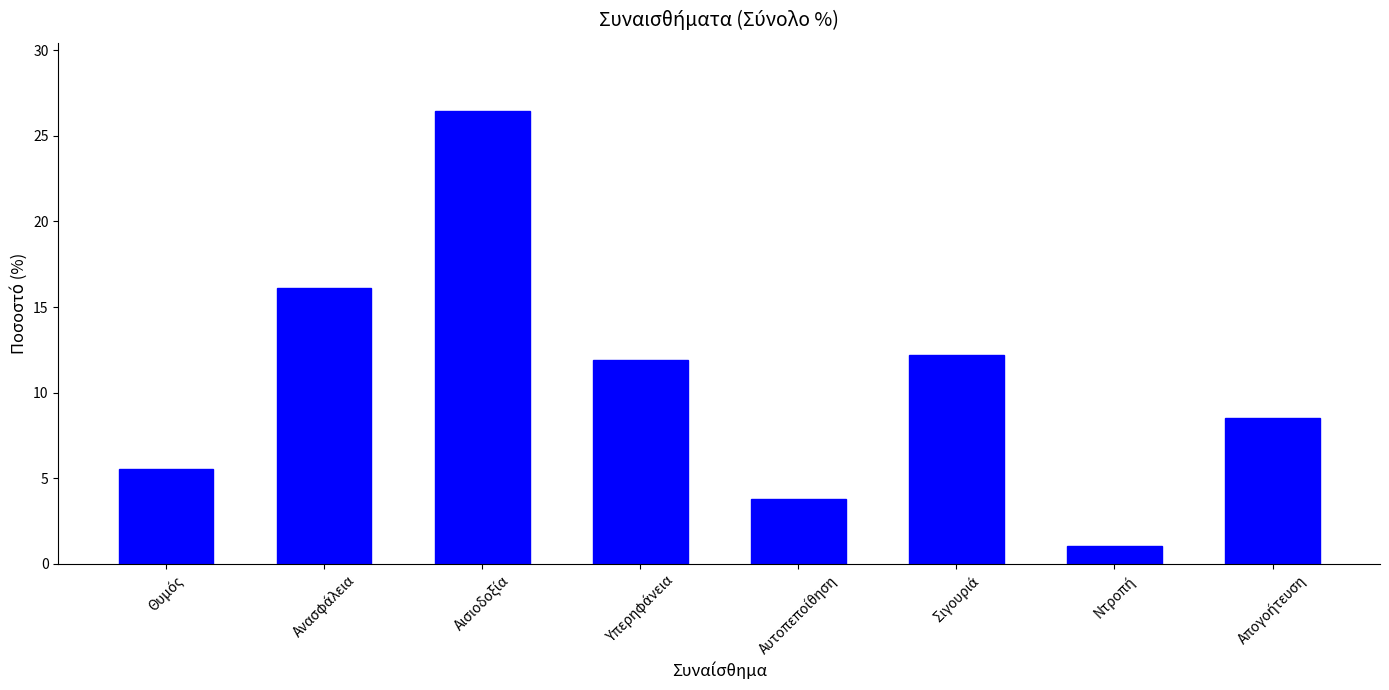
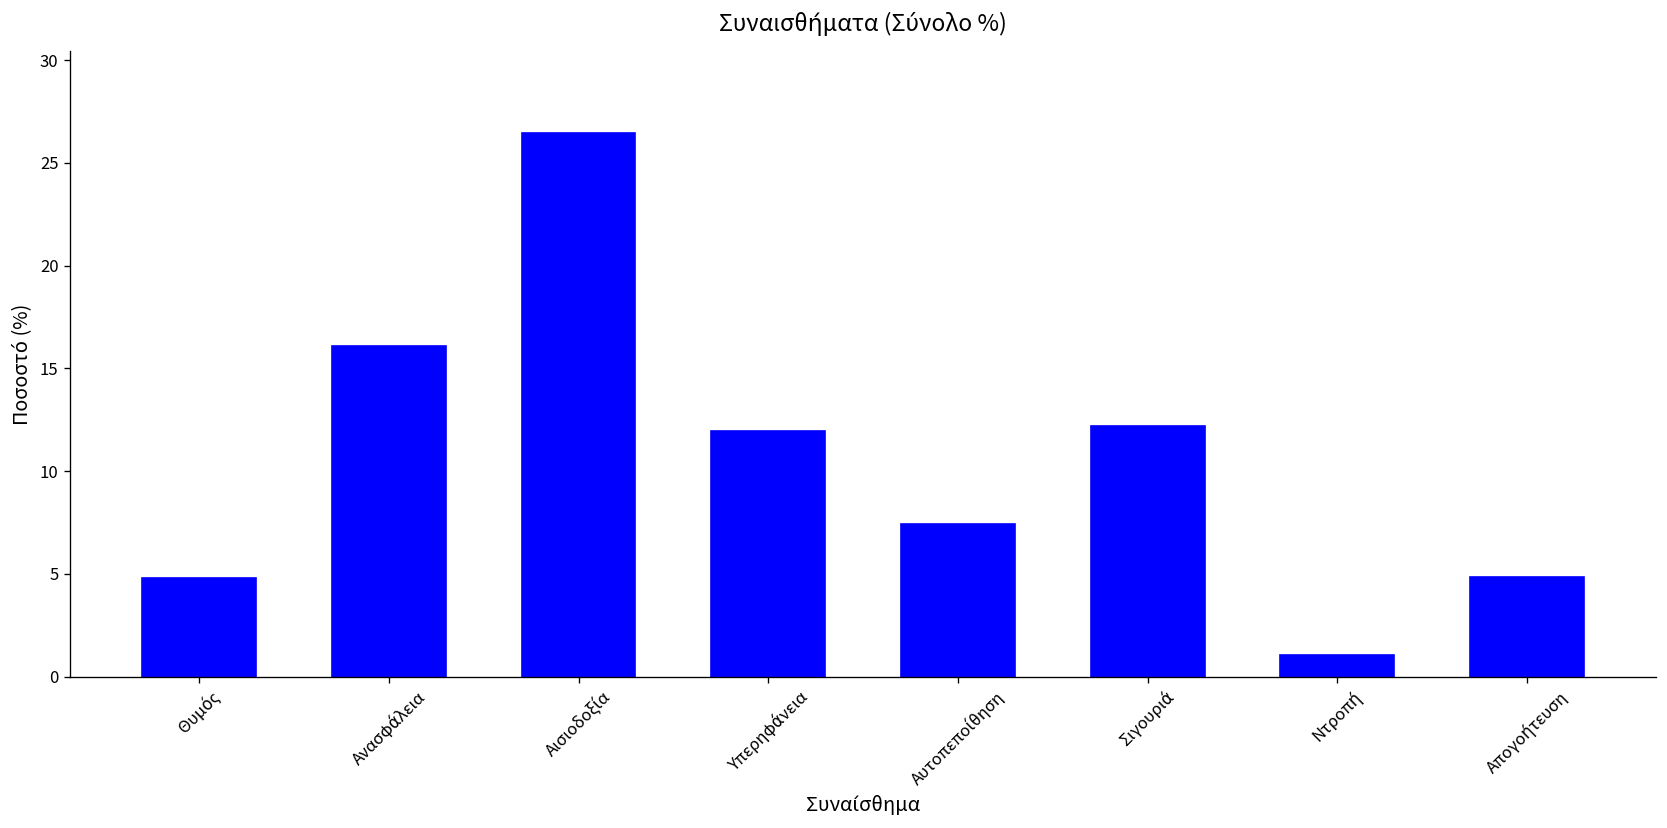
  {
-   "Θυμός": 5.5,
+   "Θυμός": 4.8,
    "Ανασφάλεια": 16.1,
    "Αισιοδοξία": 26.5,
    "Υπερηφάνεια": 11.9,
-   "Αυτοπεποίθηση": 3.8,
+   "Αυτοπεποίθηση": 7.4,
    "Σιγουριά": 12.2,
    "Ντροπή": 1.1,
-   "Απογοήτευση": 8.5
+   "Απογοήτευση": 4.9
  }
